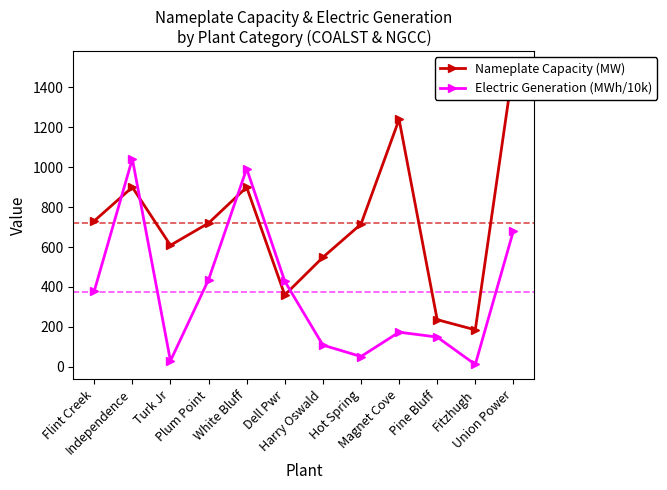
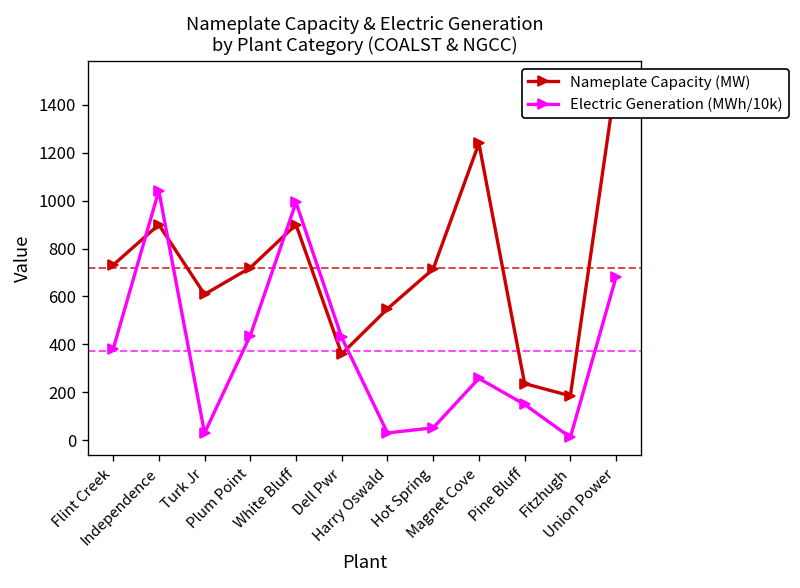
  {
    "Nameplate Capacity (MW)": {
      "Flint Creek": 730,
      "Independence": 900,
      "Turk Jr": 610,
      "Plum Point": 720,
      "White Bluff": 900,
      "Dell Pwr": 360,
      "Harry Oswald": 550,
      "Hot Spring": 710,
      "Magnet Cove": 1240,
      "Pine Bluff": 240,
      "Fitzhugh": 190
    },
    "Electric Generation (MWh/10k)": {
      "Flint Creek": 380,
      "Independence": 1040,
      "Turk Jr": 30,
      "Plum Point": 440,
      "White Bluff": 990,
      "Dell Pwr": 430,
-     "Harry Oswald": 110,
+     "Harry Oswald": 30,
      "Hot Spring": 50,
-     "Magnet Cove": 170,
+     "Magnet Cove": 260,
      "Pine Bluff": 150,
      "Fitzhugh": 10,
      "Union Power": 680
    }
  }
